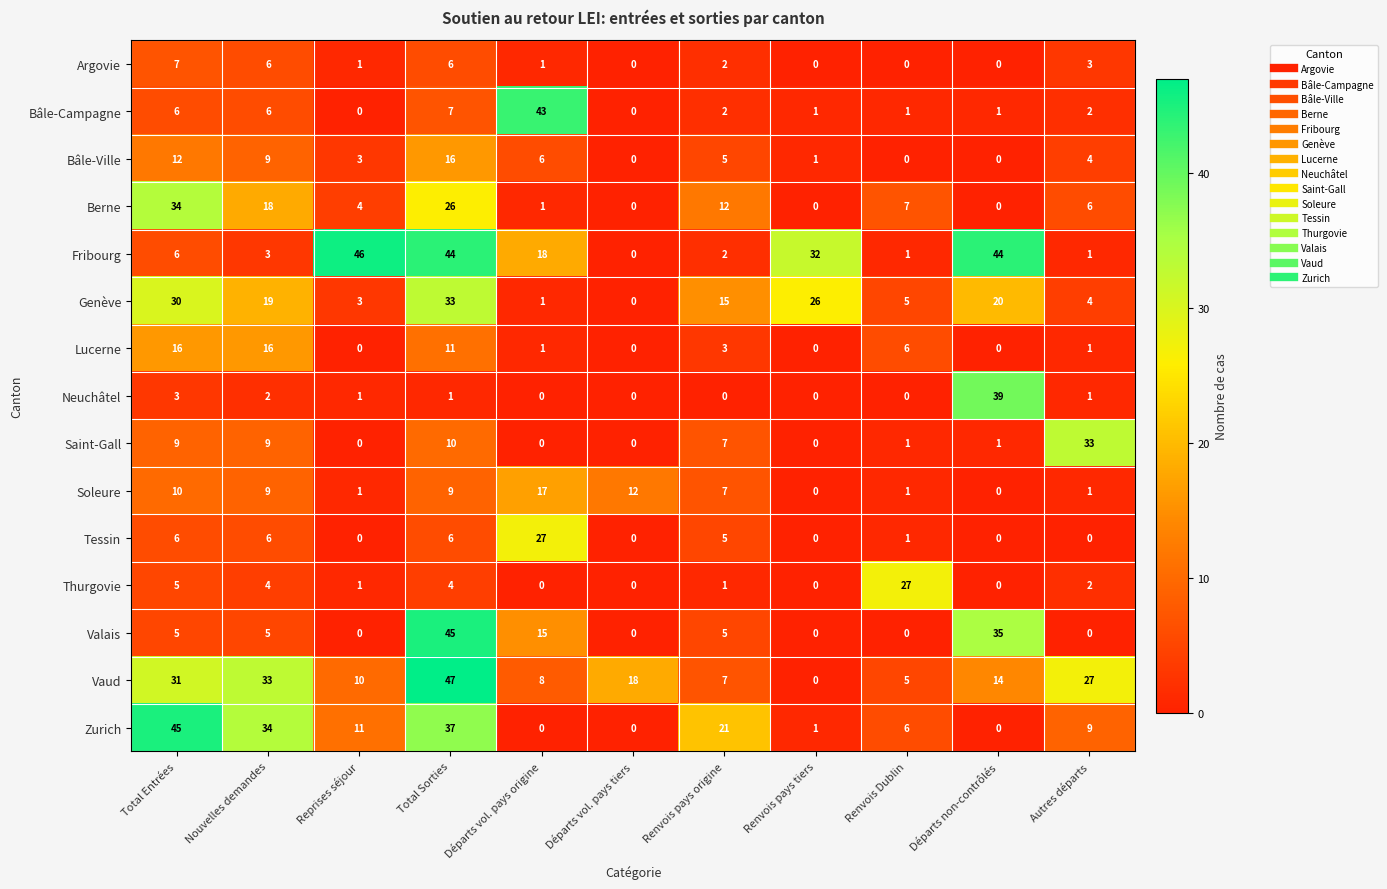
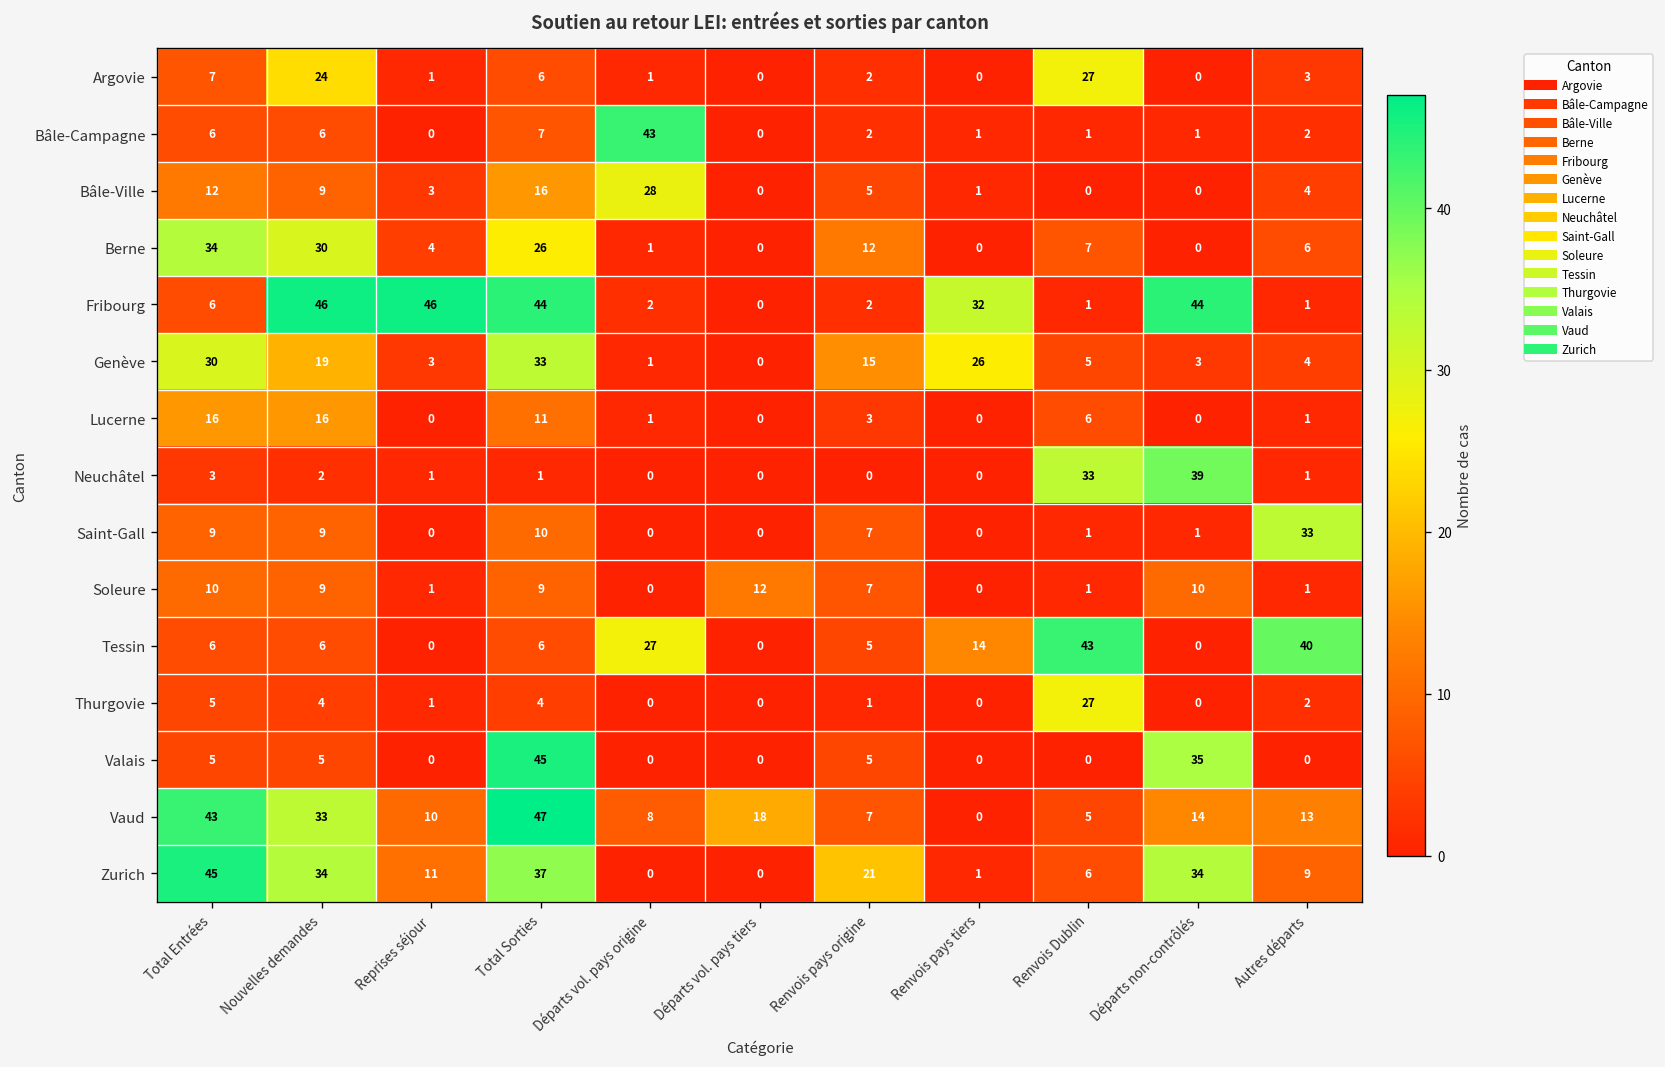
  {
    "Argovie": {
      "Total Entrées": 7,
-     "Nouvelles demandes": 6,
+     "Nouvelles demandes": 24,
      "Reprises séjour": 1,
      "Total Sorties": 6,
      "Départs vol. pays origine": 1,
      "Départs vol. pays tiers": 0,
      "Renvois pays origine": 2,
      "Renvois pays tiers": 0,
-     "Renvois Dublin": 0,
+     "Renvois Dublin": 27,
      "Départs non-contrôlés": 0,
      "Autres départs": 3
    },
    "Bâle-Campagne": {
      "Total Entrées": 6,
      "Nouvelles demandes": 6,
      "Reprises séjour": 0,
      "Total Sorties": 7,
      "Départs vol. pays origine": 43,
      "Départs vol. pays tiers": 0,
      "Renvois pays origine": 2,
      "Renvois pays tiers": 1,
      "Renvois Dublin": 1,
      "Départs non-contrôlés": 1,
      "Autres départs": 2
    },
    "Bâle-Ville": {
      "Total Entrées": 12,
      "Nouvelles demandes": 9,
      "Reprises séjour": 3,
      "Total Sorties": 16,
-     "Départs vol. pays origine": 6,
+     "Départs vol. pays origine": 28,
      "Départs vol. pays tiers": 0,
      "Renvois pays origine": 5,
      "Renvois pays tiers": 1,
      "Renvois Dublin": 0,
      "Départs non-contrôlés": 0,
      "Autres départs": 4
    },
    "Berne": {
      "Total Entrées": 34,
-     "Nouvelles demandes": 18,
+     "Nouvelles demandes": 30,
      "Reprises séjour": 4,
      "Total Sorties": 26,
      "Départs vol. pays origine": 1,
      "Départs vol. pays tiers": 0,
      "Renvois pays origine": 12,
      "Renvois pays tiers": 0,
      "Renvois Dublin": 7,
      "Départs non-contrôlés": 0,
      "Autres départs": 6
    },
    "Fribourg": {
      "Total Entrées": 6,
-     "Nouvelles demandes": 3,
+     "Nouvelles demandes": 46,
      "Reprises séjour": 46,
      "Total Sorties": 44,
-     "Départs vol. pays origine": 18,
+     "Départs vol. pays origine": 2,
      "Départs vol. pays tiers": 0,
      "Renvois pays origine": 2,
      "Renvois pays tiers": 32,
      "Renvois Dublin": 1,
      "Départs non-contrôlés": 44,
      "Autres départs": 1
    },
    "Genève": {
      "Total Entrées": 30,
      "Nouvelles demandes": 19,
      "Reprises séjour": 3,
      "Total Sorties": 33,
      "Départs vol. pays origine": 1,
      "Départs vol. pays tiers": 0,
      "Renvois pays origine": 15,
      "Renvois pays tiers": 26,
      "Renvois Dublin": 5,
-     "Départs non-contrôlés": 20,
+     "Départs non-contrôlés": 3,
      "Autres départs": 4
    },
    "Lucerne": {
      "Total Entrées": 16,
      "Nouvelles demandes": 16,
      "Reprises séjour": 0,
      "Total Sorties": 11,
      "Départs vol. pays origine": 1,
      "Départs vol. pays tiers": 0,
      "Renvois pays origine": 3,
      "Renvois pays tiers": 0,
      "Renvois Dublin": 6,
      "Départs non-contrôlés": 0,
      "Autres départs": 1
    },
    "Neuchâtel": {
      "Total Entrées": 3,
      "Nouvelles demandes": 2,
      "Reprises séjour": 1,
      "Total Sorties": 1,
      "Départs vol. pays origine": 0,
      "Départs vol. pays tiers": 0,
      "Renvois pays origine": 0,
      "Renvois pays tiers": 0,
-     "Renvois Dublin": 0,
+     "Renvois Dublin": 33,
      "Départs non-contrôlés": 39,
      "Autres départs": 1
    },
    "Saint-Gall": {
      "Total Entrées": 9,
      "Nouvelles demandes": 9,
      "Reprises séjour": 0,
      "Total Sorties": 10,
      "Départs vol. pays origine": 0,
      "Départs vol. pays tiers": 0,
      "Renvois pays origine": 7,
      "Renvois pays tiers": 0,
      "Renvois Dublin": 1,
      "Départs non-contrôlés": 1,
      "Autres départs": 33
    },
    "Soleure": {
      "Total Entrées": 10,
      "Nouvelles demandes": 9,
      "Reprises séjour": 1,
      "Total Sorties": 9,
-     "Départs vol. pays origine": 17,
+     "Départs vol. pays origine": 0,
      "Départs vol. pays tiers": 12,
      "Renvois pays origine": 7,
      "Renvois pays tiers": 0,
      "Renvois Dublin": 1,
-     "Départs non-contrôlés": 0,
+     "Départs non-contrôlés": 10,
      "Autres départs": 1
    },
    "Tessin": {
      "Total Entrées": 6,
      "Nouvelles demandes": 6,
      "Reprises séjour": 0,
      "Total Sorties": 6,
      "Départs vol. pays origine": 27,
      "Départs vol. pays tiers": 0,
      "Renvois pays origine": 5,
-     "Renvois pays tiers": 0,
-     "Renvois Dublin": 1,
+     "Renvois pays tiers": 14,
+     "Renvois Dublin": 43,
      "Départs non-contrôlés": 0,
-     "Autres départs": 0
+     "Autres départs": 40
    },
    "Thurgovie": {
      "Total Entrées": 5,
      "Nouvelles demandes": 4,
      "Reprises séjour": 1,
      "Total Sorties": 4,
      "Départs vol. pays origine": 0,
      "Départs vol. pays tiers": 0,
      "Renvois pays origine": 1,
      "Renvois pays tiers": 0,
      "Renvois Dublin": 27,
      "Départs non-contrôlés": 0,
      "Autres départs": 2
    },
    "Valais": {
      "Total Entrées": 5,
      "Nouvelles demandes": 5,
      "Reprises séjour": 0,
      "Total Sorties": 45,
-     "Départs vol. pays origine": 15,
+     "Départs vol. pays origine": 0,
      "Départs vol. pays tiers": 0,
      "Renvois pays origine": 5,
      "Renvois pays tiers": 0,
      "Renvois Dublin": 0,
      "Départs non-contrôlés": 35,
      "Autres départs": 0
    },
    "Vaud": {
-     "Total Entrées": 31,
+     "Total Entrées": 43,
      "Nouvelles demandes": 33,
      "Reprises séjour": 10,
      "Total Sorties": 47,
      "Départs vol. pays origine": 8,
      "Départs vol. pays tiers": 18,
      "Renvois pays origine": 7,
      "Renvois pays tiers": 0,
      "Renvois Dublin": 5,
      "Départs non-contrôlés": 14,
-     "Autres départs": 27
+     "Autres départs": 13
    },
    "Zurich": {
      "Total Entrées": 45,
      "Nouvelles demandes": 34,
      "Reprises séjour": 11,
      "Total Sorties": 37,
      "Départs vol. pays origine": 0,
      "Départs vol. pays tiers": 0,
      "Renvois pays origine": 21,
      "Renvois pays tiers": 1,
      "Renvois Dublin": 6,
-     "Départs non-contrôlés": 0,
+     "Départs non-contrôlés": 34,
      "Autres départs": 9
    }
  }
